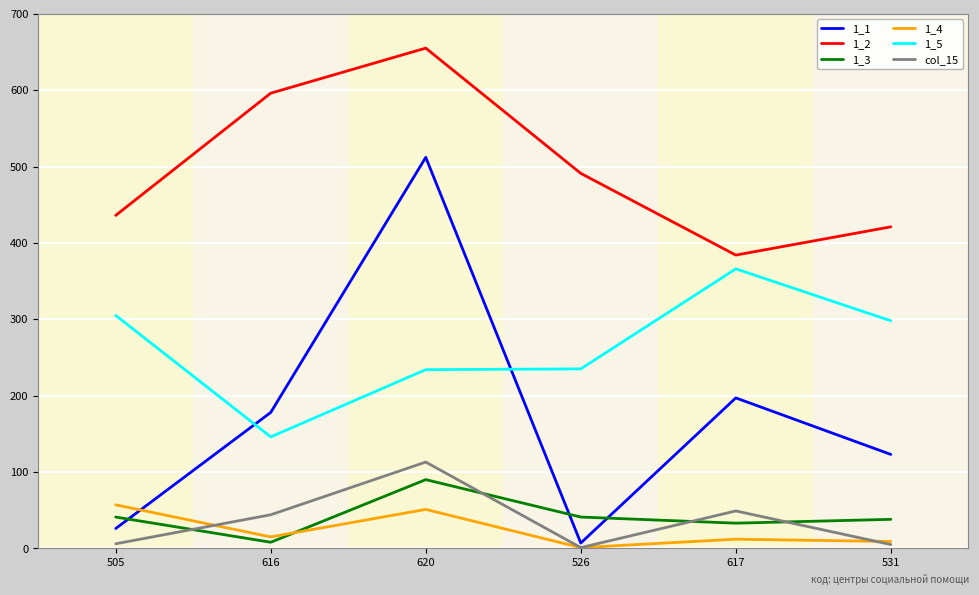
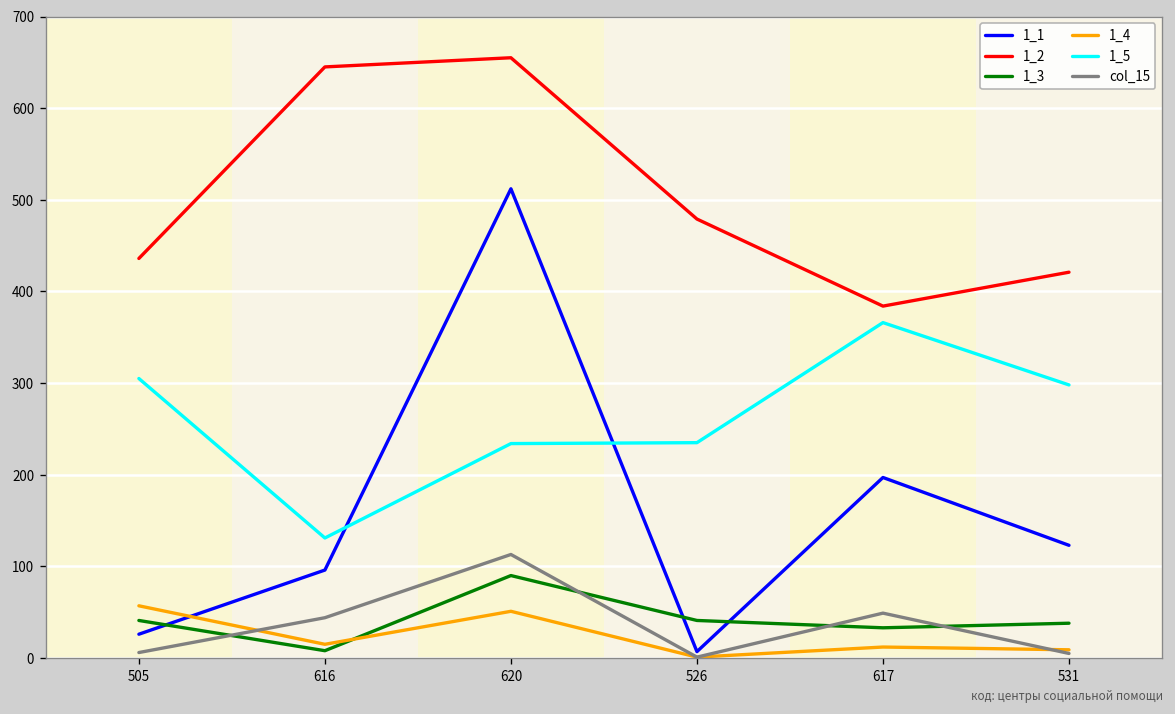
  {
    "1_1": {
      "505": 30,
-     "616": 180,
+     "616": 100,
      "620": 510,
      "526": 10,
      "617": 200,
      "531": 120
    },
    "1_2": {
      "505": 440,
-     "616": 600,
+     "616": 650,
      "620": 660,
-     "526": 490,
+     "526": 480,
      "617": 380,
      "531": 420
    },
    "1_3": {
      "505": 40,
      "616": 10,
      "620": 90,
      "526": 40,
      "617": 30,
      "531": 40
    },
    "1_4": {
      "505": 60,
      "616": 20,
      "620": 50,
      "617": 10,
      "531": 10
    },
    "1_5": {
      "505": 310,
-     "616": 150,
+     "616": 130,
      "620": 230,
      "526": 240,
      "617": 370,
      "531": 300
    },
    "col_15": {
      "505": 10,
      "616": 40,
      "620": 110,
      "617": 50,
      "531": 10
    }
  }
